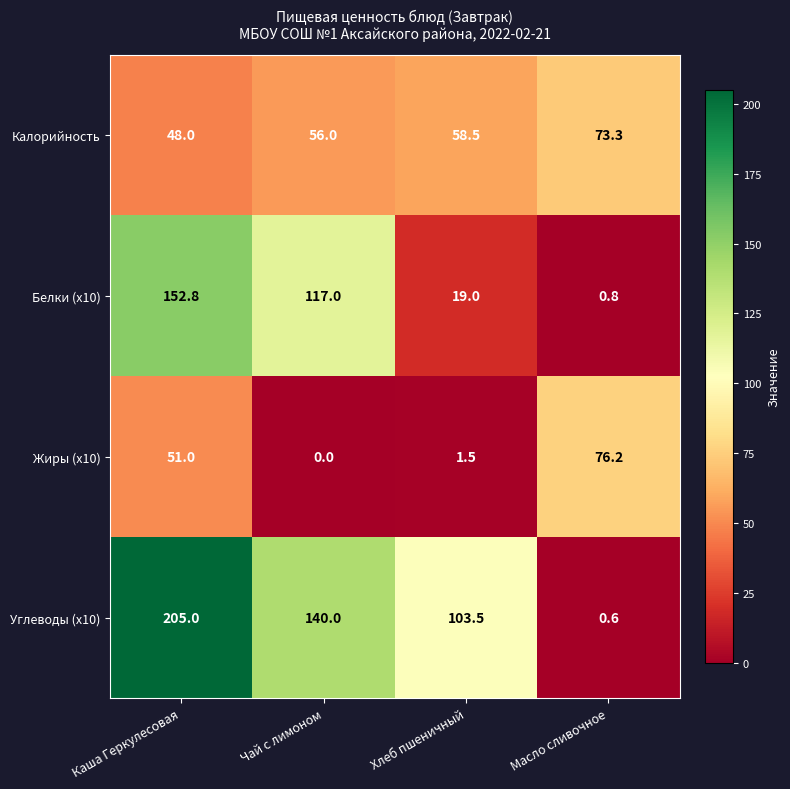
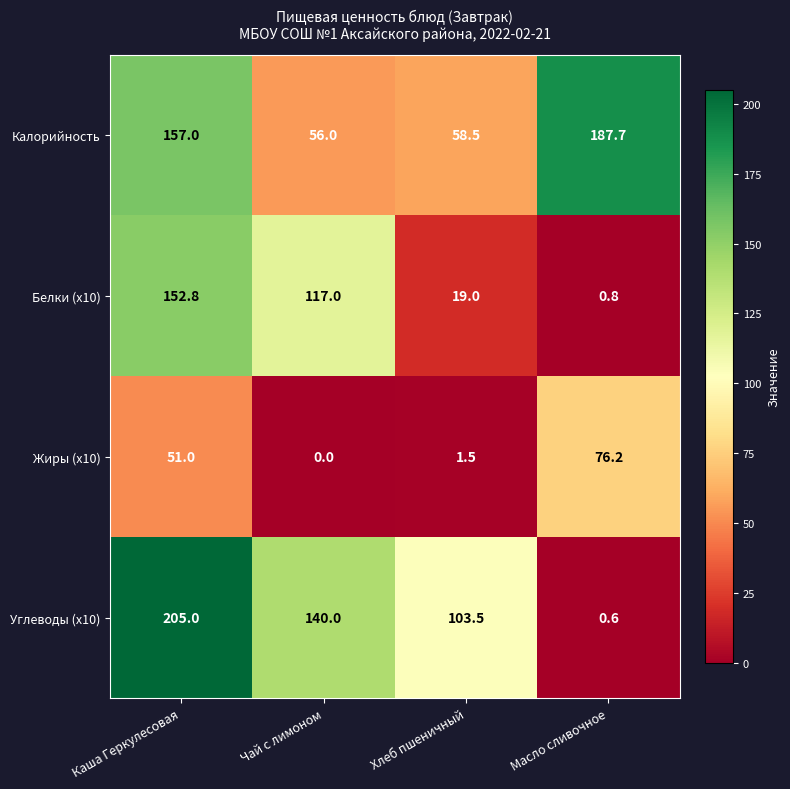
  {
    "Калорийность": {
-     "Каша Геркулесовая": 48.0,
+     "Каша Геркулесовая": 157.0,
      "Чай с лимоном": 56.0,
      "Хлеб пшеничный": 58.5,
-     "Масло сливочное": 73.3
+     "Масло сливочное": 187.7
    },
    "Белки (x10)": {
      "Каша Геркулесовая": 152.8,
      "Чай с лимоном": 117.0,
      "Хлеб пшеничный": 19.0,
      "Масло сливочное": 0.8
    },
    "Жиры (x10)": {
      "Каша Геркулесовая": 51.0,
      "Чай с лимоном": 0.0,
      "Хлеб пшеничный": 1.5,
      "Масло сливочное": 76.2
    },
    "Углеводы (x10)": {
      "Каша Геркулесовая": 205.0,
      "Чай с лимоном": 140.0,
      "Хлеб пшеничный": 103.5,
      "Масло сливочное": 0.6
    }
  }
